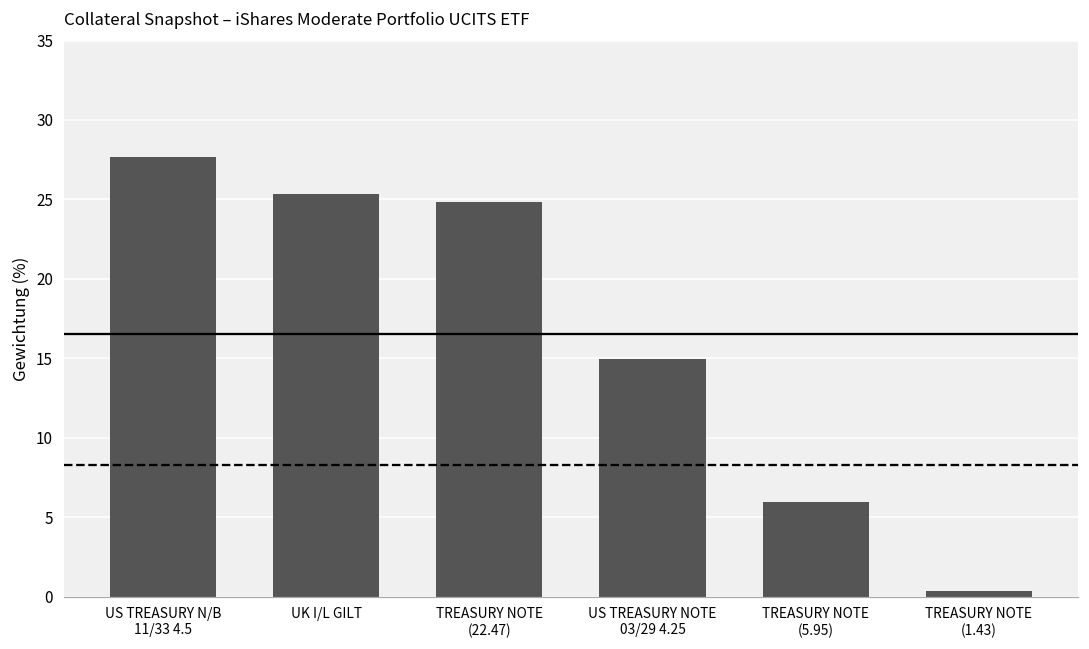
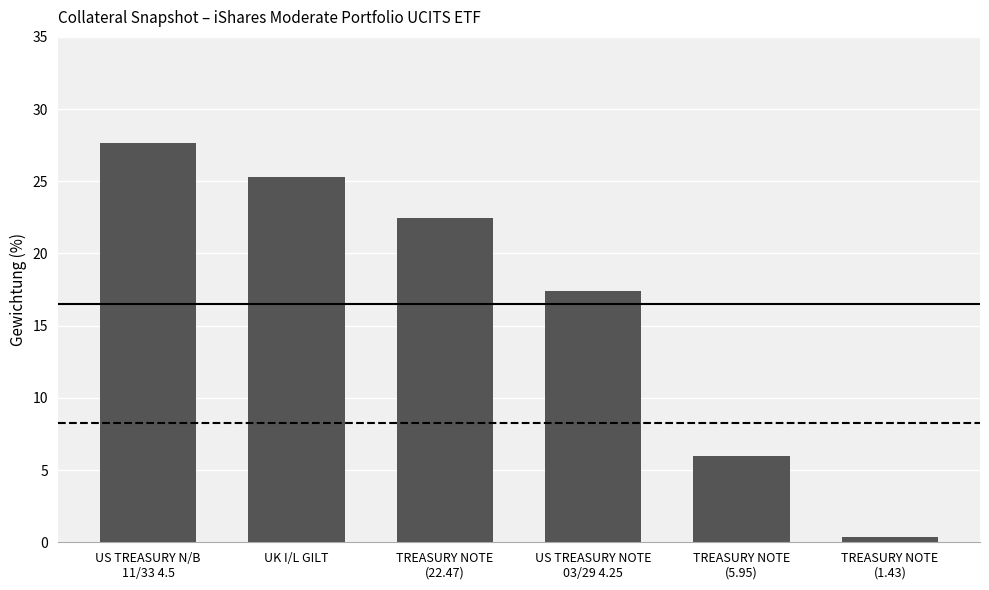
  {
    "US TREASURY N/B 11/33 4.5": 27.7,
    "UK I/L GILT": 25.3,
-   "TREASURY NOTE (22.47)": 24.9,
-   "US TREASURY NOTE 03/29 4.25": 15.0,
+   "TREASURY NOTE (22.47)": 22.5,
+   "US TREASURY NOTE 03/29 4.25": 17.4,
    "TREASURY NOTE (5.95)": 6.0,
    "TREASURY NOTE (1.43)": 0.3
  }
